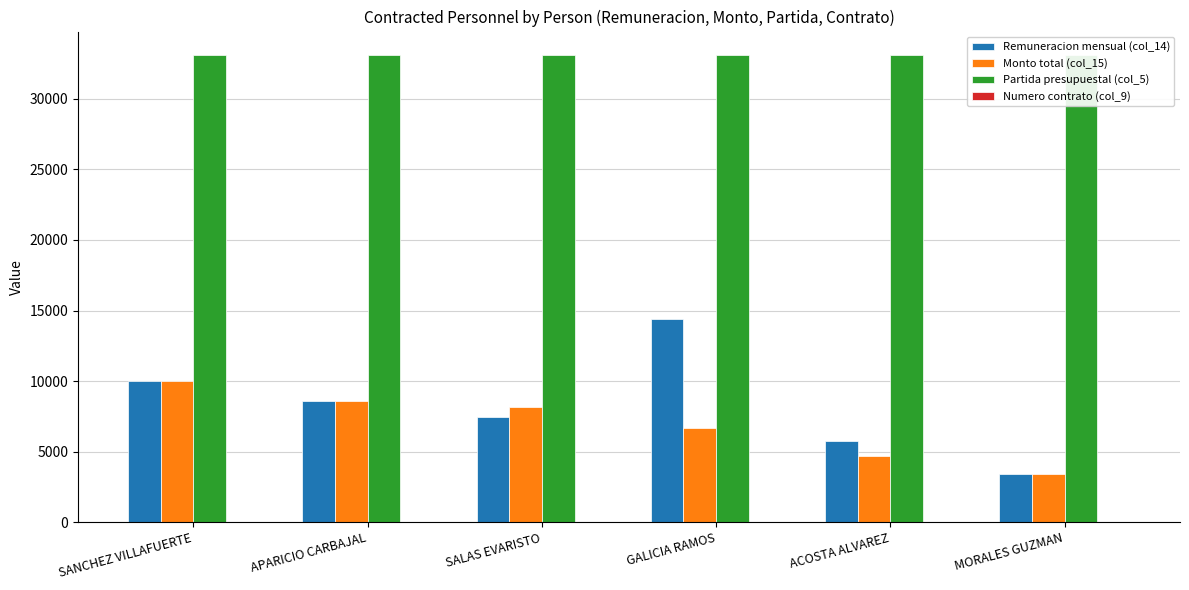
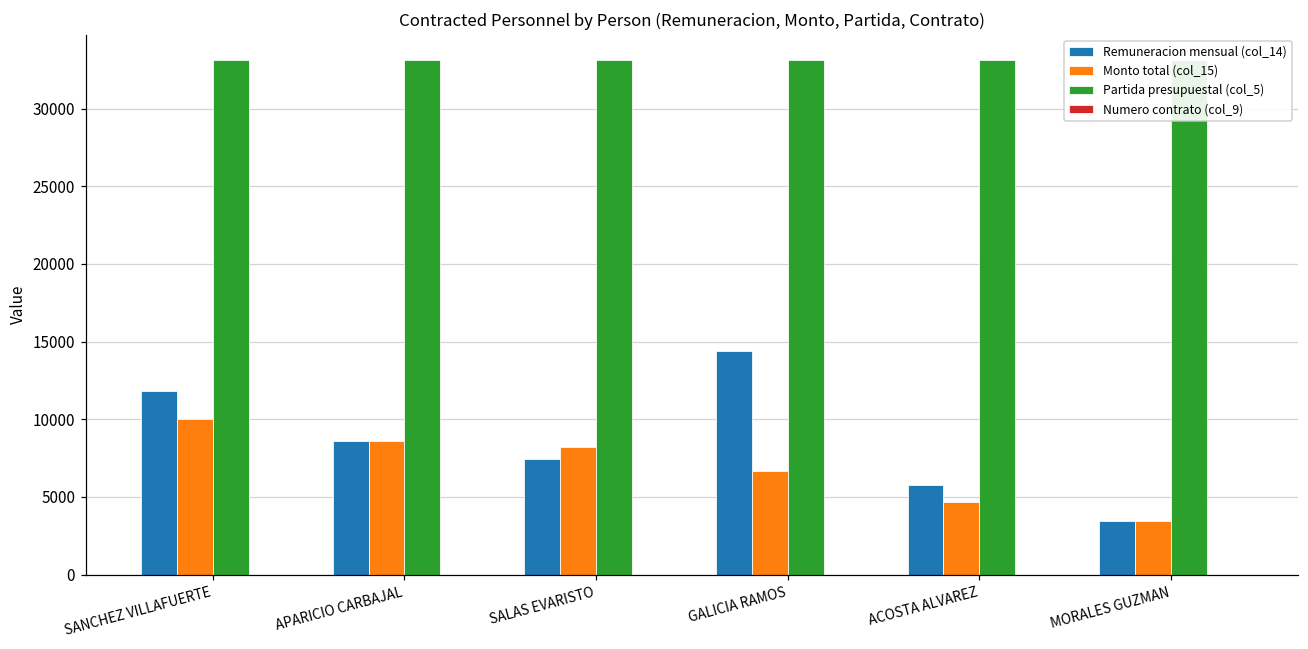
  {
    "Remuneracion mensual (col_14)": {
-     "SANCHEZ VILLAFUERTE": 10000,
+     "SANCHEZ VILLAFUERTE": 11800,
      "APARICIO CARBAJAL": 8600,
      "SALAS EVARISTO": 7400,
      "GALICIA RAMOS": 14400,
      "ACOSTA ALVAREZ": 5800,
      "MORALES GUZMAN": 3400
    },
    "Monto total (col_15)": {
      "SANCHEZ VILLAFUERTE": 10000,
      "APARICIO CARBAJAL": 8600,
      "SALAS EVARISTO": 8200,
      "GALICIA RAMOS": 6700,
      "ACOSTA ALVAREZ": 4700,
      "MORALES GUZMAN": 3400
    },
    "Partida presupuestal (col_5)": {
      "SANCHEZ VILLAFUERTE": 33100,
      "APARICIO CARBAJAL": 33100,
      "SALAS EVARISTO": 33100,
      "GALICIA RAMOS": 33100,
      "ACOSTA ALVAREZ": 33100
    },
    "Numero contrato (col_9)": {
      "SANCHEZ VILLAFUERTE": 0,
      "APARICIO CARBAJAL": 0,
      "SALAS EVARISTO": 0,
      "GALICIA RAMOS": 0,
      "ACOSTA ALVAREZ": 0,
      "MORALES GUZMAN": 0
    }
  }
